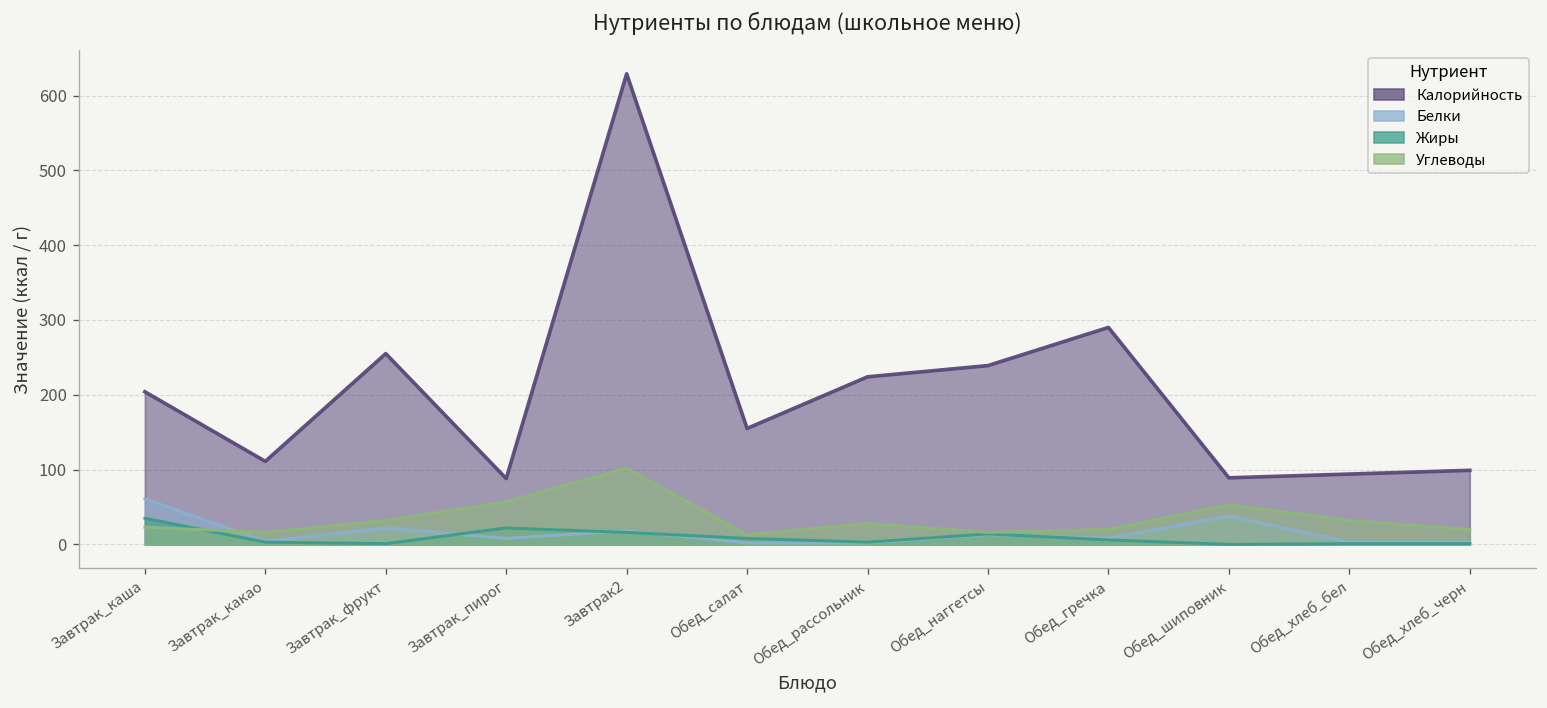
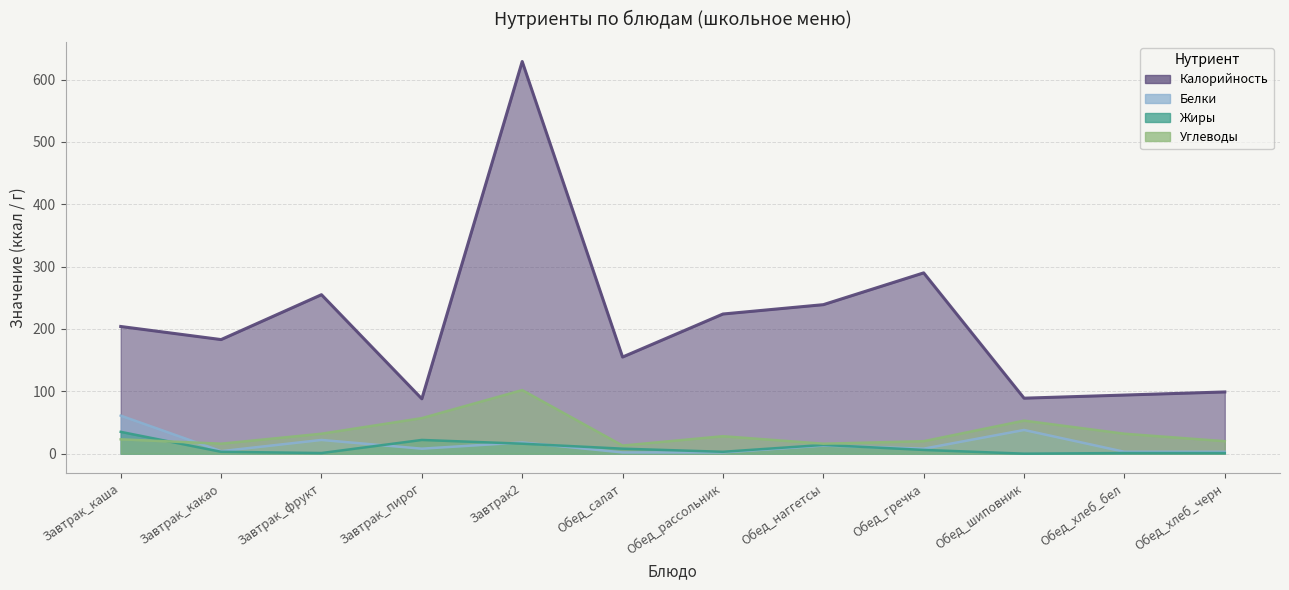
  {
    "Калорийность": {
      "Завтрак_каша": 200,
-     "Завтрак_какао": 110,
+     "Завтрак_какао": 180,
      "Завтрак_фрукт": 260,
      "Завтрак_пирог": 90,
      "Завтрак2": 630,
      "Обед_салат": 160,
      "Обед_рассольник": 220,
      "Обед_наггетсы": 240,
      "Обед_гречка": 290,
      "Обед_шиповник": 90,
      "Обед_хлеб_бел": 90,
      "Обед_хлеб_черн": 100
    },
    "Белки": {
      "Завтрак_каша": 60,
      "Завтрак_фрукт": 20,
      "Завтрак_пирог": 10,
      "Обед_салат": 0,
      "Обед_шиповник": 40
    },
    "Жиры": {
      "Завтрак_каша": 40,
      "Завтрак_фрукт": 0,
      "Завтрак_пирог": 20,
      "Обед_салат": 10,
      "Обед_шиповник": 0
    },
    "Углеводы": {
      "Завтрак_каша": 20,
      "Завтрак_какао": 20,
      "Завтрак_фрукт": 30,
      "Завтрак_пирог": 60,
      "Завтрак2": 100,
      "Обед_салат": 10,
      "Обед_рассольник": 30,
      "Обед_гречка": 20,
      "Обед_шиповник": 50,
      "Обед_хлеб_бел": 30,
      "Обед_хлеб_черн": 20
    }
  }
